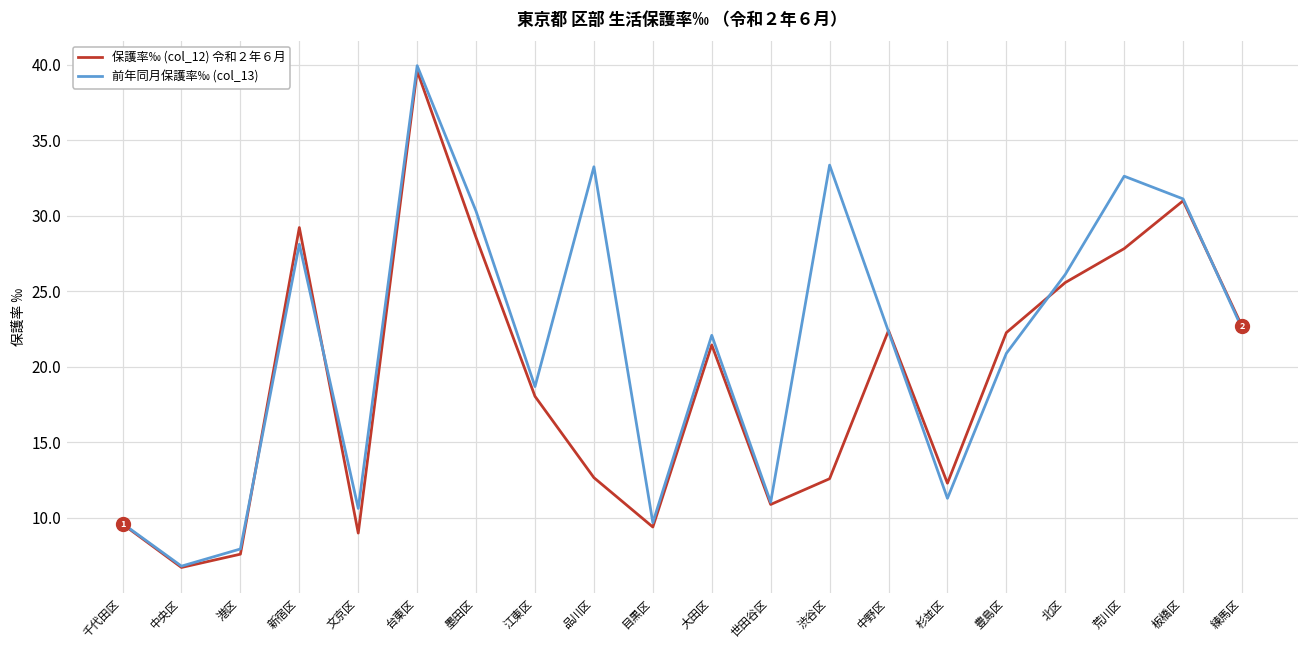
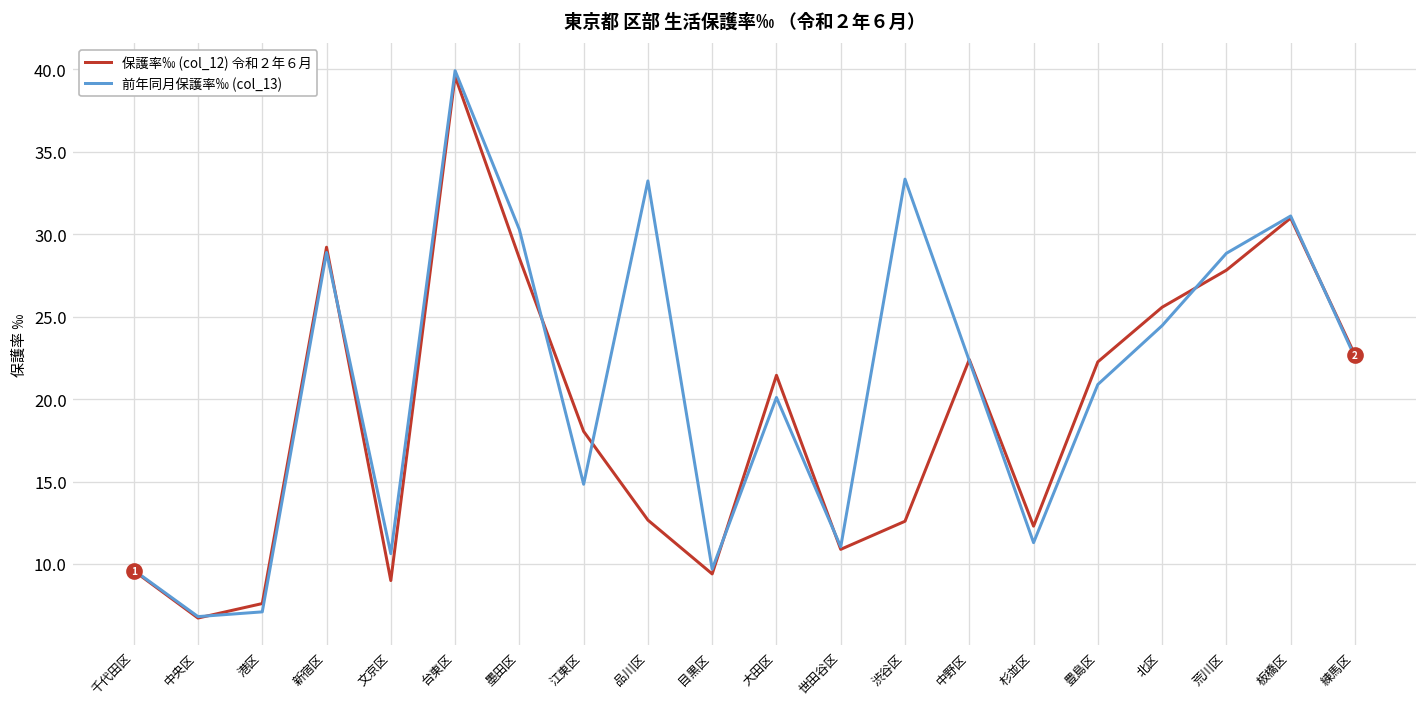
  {
    "前年同月保護率‰ (col_13)": {
-     "港区": 7.9,
-     "新宿区": 28.1,
+     "港区": 7.1,
+     "新宿区": 28.9,
      "文京区": 10.6,
      "台東区": 39.9,
      "墨田区": 30.3,
-     "江東区": 18.7,
+     "江東区": 14.8,
      "品川区": 33.2,
      "目黒区": 9.7,
-     "大田区": 22.1,
+     "大田区": 20.1,
      "渋谷区": 33.3,
      "杉並区": 11.3,
      "豊島区": 20.9,
-     "北区": 26.1,
-     "荒川区": 32.6
+     "北区": 24.5,
+     "荒川区": 28.8
    }
  }
